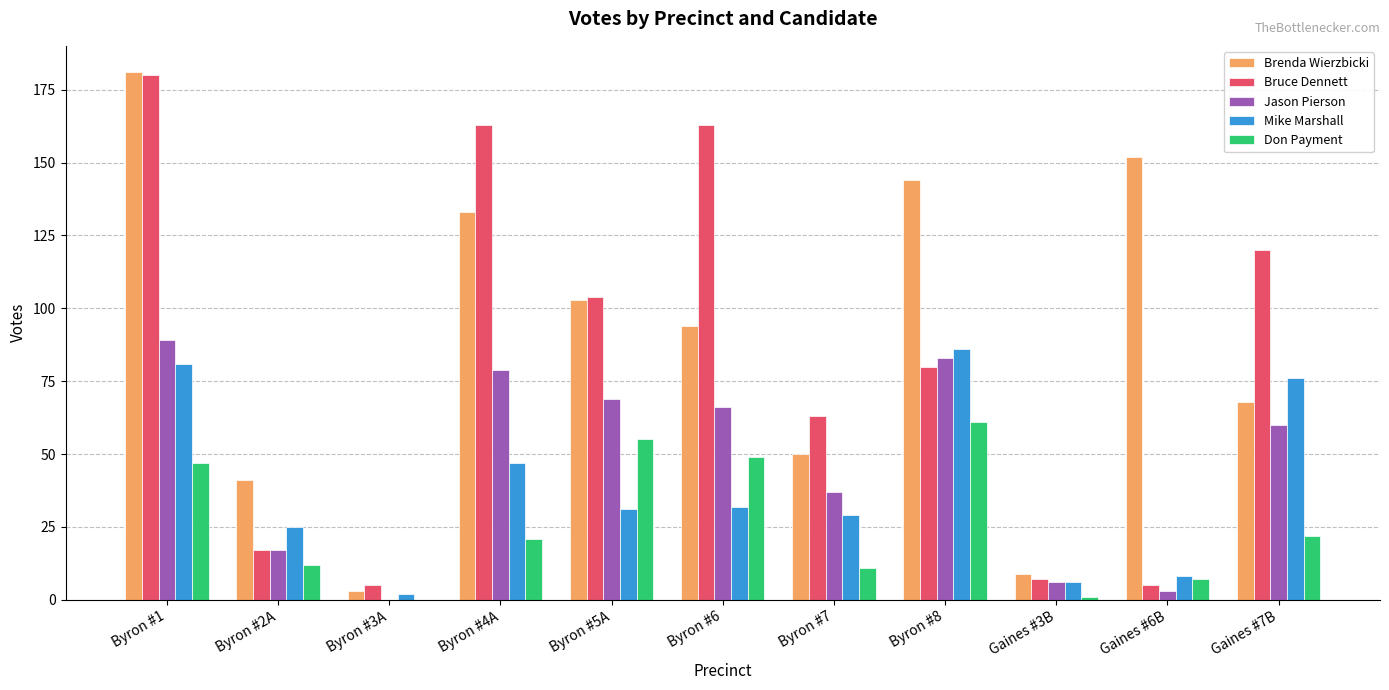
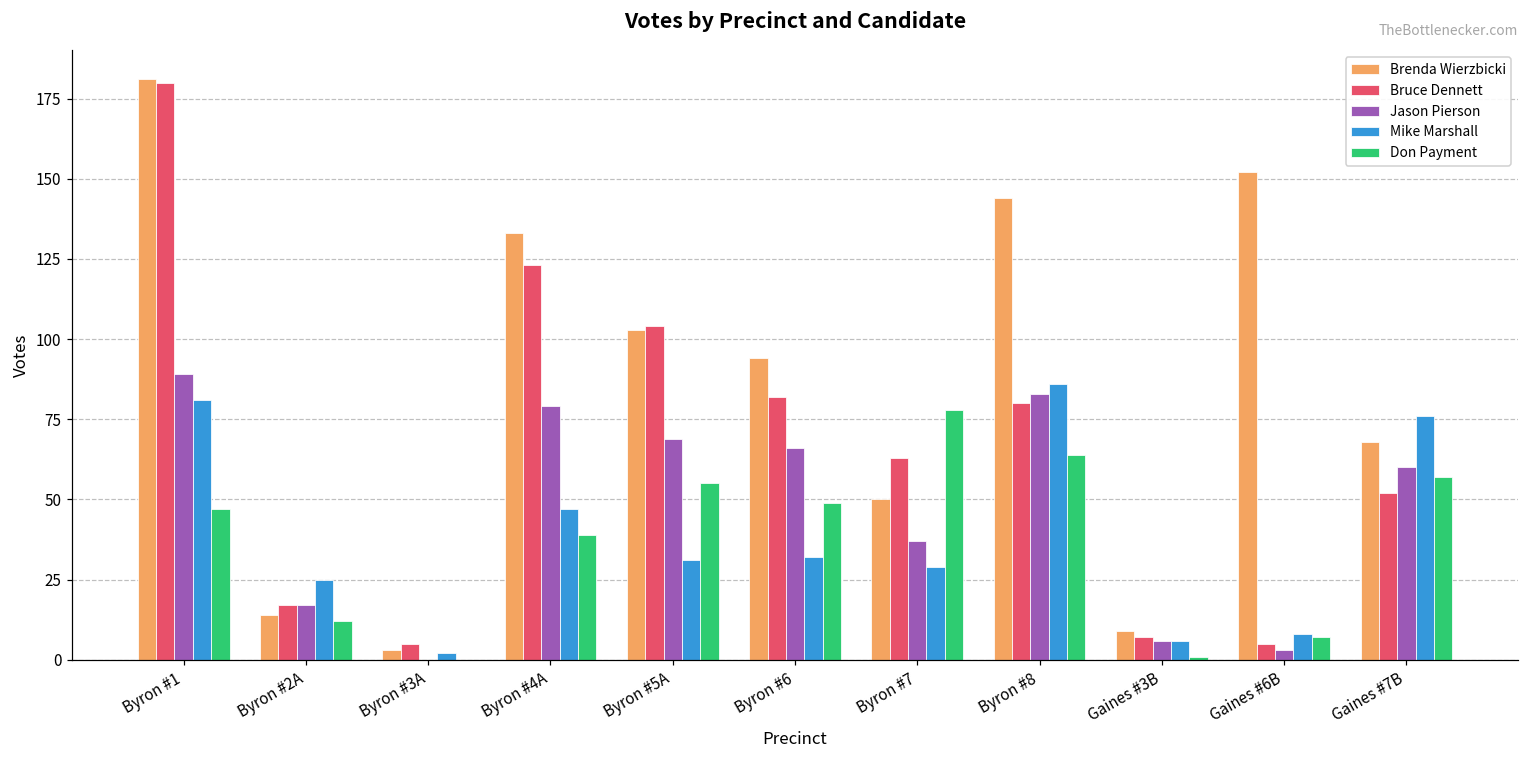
  {
    "Brenda Wierzbicki": {
      "Byron #1": 181,
-     "Byron #2A": 41,
+     "Byron #2A": 14,
      "Byron #3A": 3,
      "Byron #4A": 133,
      "Byron #5A": 103,
      "Byron #6": 94,
      "Byron #7": 50,
      "Byron #8": 144,
      "Gaines #3B": 9,
      "Gaines #6B": 152,
      "Gaines #7B": 68
    },
    "Bruce Dennett": {
      "Byron #1": 180,
      "Byron #2A": 17,
      "Byron #3A": 5,
-     "Byron #4A": 163,
+     "Byron #4A": 123,
      "Byron #5A": 104,
-     "Byron #6": 163,
+     "Byron #6": 82,
      "Byron #7": 63,
      "Byron #8": 80,
      "Gaines #3B": 7,
      "Gaines #6B": 5,
-     "Gaines #7B": 120
+     "Gaines #7B": 52
    },
    "Jason Pierson": {
      "Byron #1": 89,
      "Byron #2A": 17,
      "Byron #3A": 0,
      "Byron #4A": 79,
      "Byron #5A": 69,
      "Byron #6": 66,
      "Byron #7": 37,
      "Byron #8": 83,
      "Gaines #3B": 6,
      "Gaines #6B": 3,
      "Gaines #7B": 60
    },
    "Mike Marshall": {
      "Byron #1": 81,
      "Byron #2A": 25,
      "Byron #3A": 2,
      "Byron #4A": 47,
      "Byron #5A": 31,
      "Byron #6": 32,
      "Byron #7": 29,
      "Byron #8": 86,
      "Gaines #3B": 6,
      "Gaines #6B": 8,
      "Gaines #7B": 76
    },
    "Don Payment": {
      "Byron #1": 47,
      "Byron #2A": 12,
      "Byron #3A": 0,
-     "Byron #4A": 21,
+     "Byron #4A": 39,
      "Byron #5A": 55,
      "Byron #6": 49,
-     "Byron #7": 11,
-     "Byron #8": 61,
+     "Byron #7": 78,
+     "Byron #8": 64,
      "Gaines #3B": 1,
      "Gaines #6B": 7,
-     "Gaines #7B": 22
+     "Gaines #7B": 57
    }
  }
